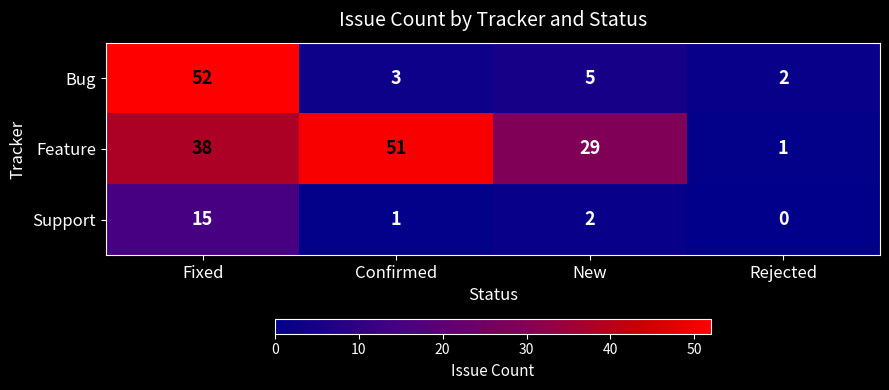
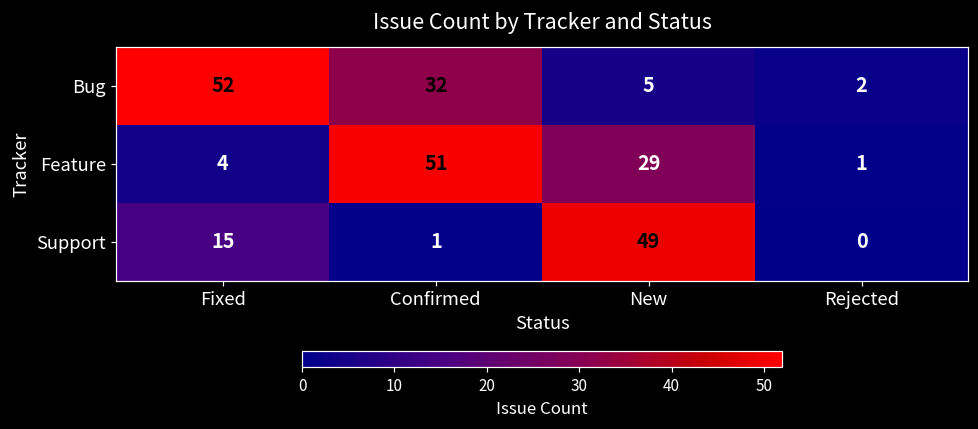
  {
    "Bug": {
      "Fixed": 52,
-     "Confirmed": 3,
+     "Confirmed": 32,
      "New": 5,
      "Rejected": 2
    },
    "Feature": {
-     "Fixed": 38,
+     "Fixed": 4,
      "Confirmed": 51,
      "New": 29,
      "Rejected": 1
    },
    "Support": {
      "Fixed": 15,
      "Confirmed": 1,
-     "New": 2,
+     "New": 49,
      "Rejected": 0
    }
  }
